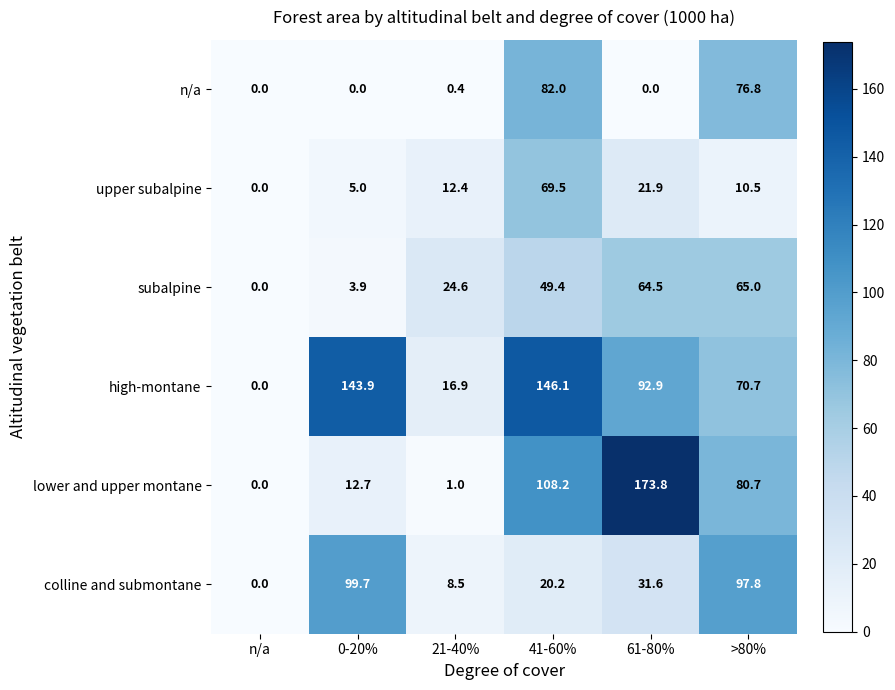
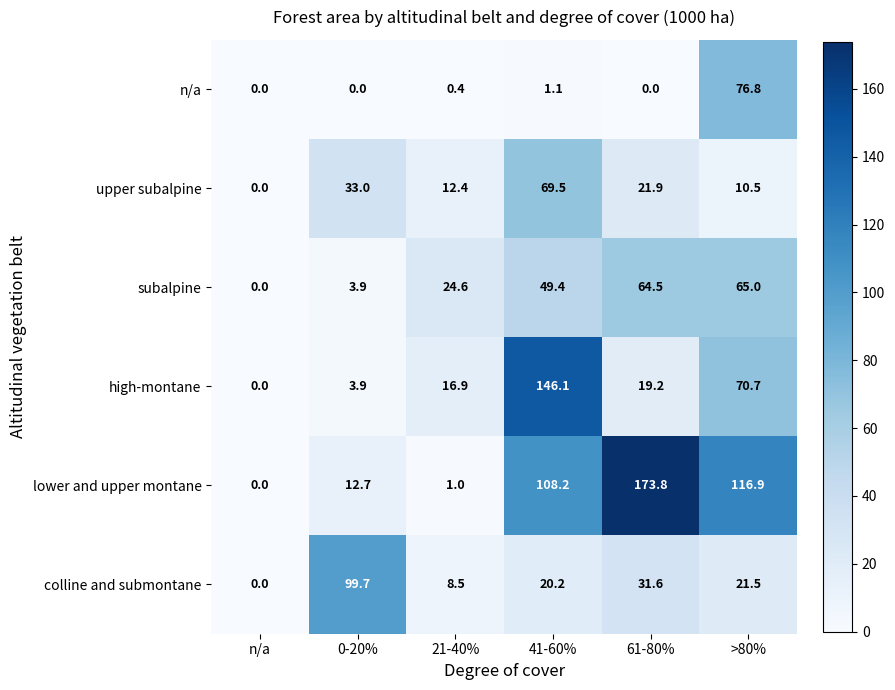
  {
    "n/a": {
      "n/a": 0.0,
      "0-20%": 0.0,
      "21-40%": 0.4,
-     "41-60%": 82.0,
+     "41-60%": 1.1,
      "61-80%": 0.0,
      ">80%": 76.8
    },
    "upper subalpine": {
      "n/a": 0.0,
-     "0-20%": 5.0,
+     "0-20%": 33.0,
      "21-40%": 12.4,
      "41-60%": 69.5,
      "61-80%": 21.9,
      ">80%": 10.5
    },
    "subalpine": {
      "n/a": 0.0,
      "0-20%": 3.9,
      "21-40%": 24.6,
      "41-60%": 49.4,
      "61-80%": 64.5,
      ">80%": 65.0
    },
    "high-montane": {
      "n/a": 0.0,
-     "0-20%": 143.9,
+     "0-20%": 3.9,
      "21-40%": 16.9,
      "41-60%": 146.1,
-     "61-80%": 92.9,
+     "61-80%": 19.2,
      ">80%": 70.7
    },
    "lower and upper montane": {
      "n/a": 0.0,
      "0-20%": 12.7,
      "21-40%": 1.0,
      "41-60%": 108.2,
      "61-80%": 173.8,
-     ">80%": 80.7
+     ">80%": 116.9
    },
    "colline and submontane": {
      "n/a": 0.0,
      "0-20%": 99.7,
      "21-40%": 8.5,
      "41-60%": 20.2,
      "61-80%": 31.6,
-     ">80%": 97.8
+     ">80%": 21.5
    }
  }
